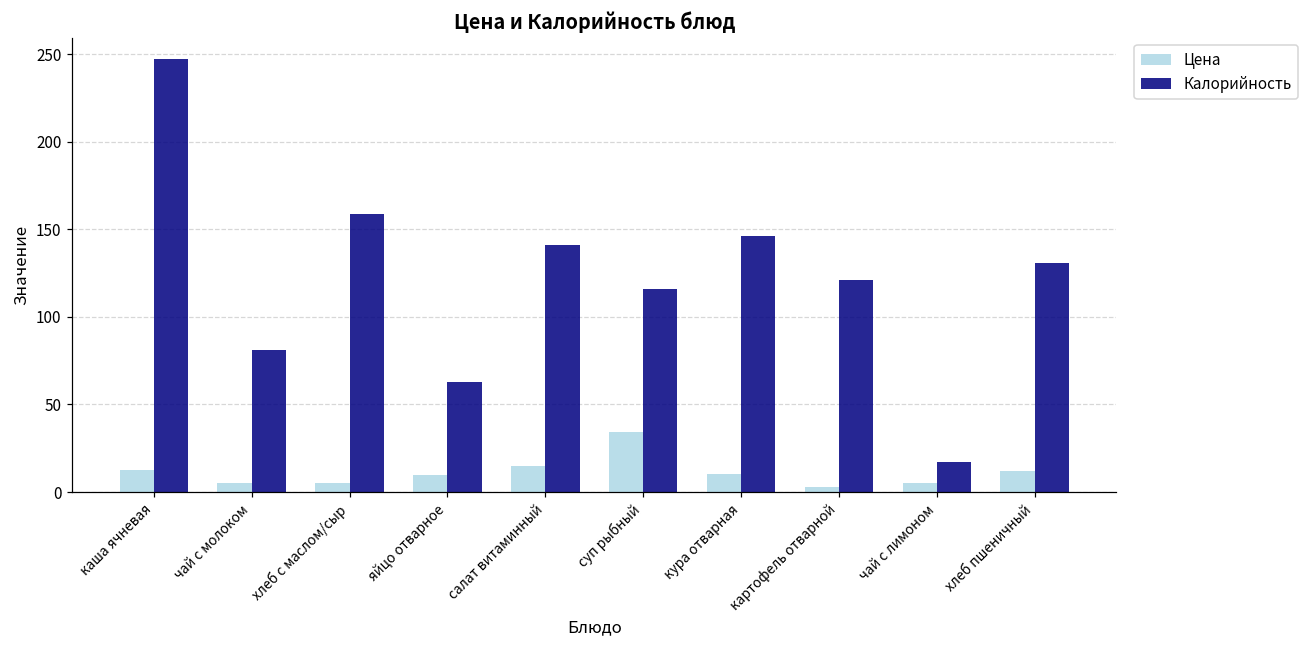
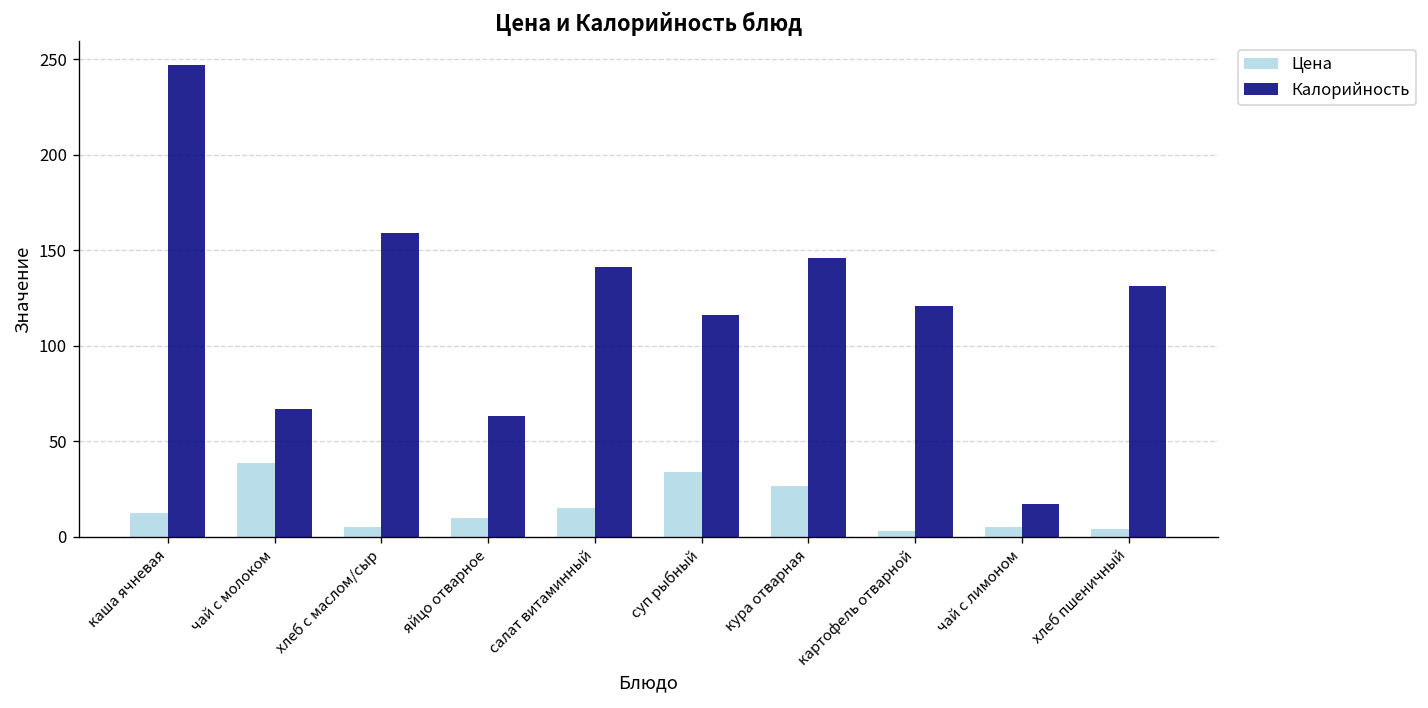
  {
    "Цена": {
      "каша ячневая": 13,
-     "чай с молоком": 5,
+     "чай с молоком": 39,
      "хлеб с маслом/сыр": 5,
      "яйцо отварное": 10,
      "салат витаминный": 15,
      "суп рыбный": 34,
-     "кура отварная": 10,
+     "кура отварная": 27,
      "картофель отварной": 3,
      "чай с лимоном": 5,
-     "хлеб пшеничный": 12
+     "хлеб пшеничный": 4
    },
    "Калорийность": {
      "каша ячневая": 247,
-     "чай с молоком": 81,
+     "чай с молоком": 67,
      "хлеб с маслом/сыр": 159,
      "яйцо отварное": 63,
      "салат витаминный": 141,
      "суп рыбный": 116,
      "кура отварная": 146,
      "картофель отварной": 121,
      "чай с лимоном": 17,
      "хлеб пшеничный": 131
    }
  }
